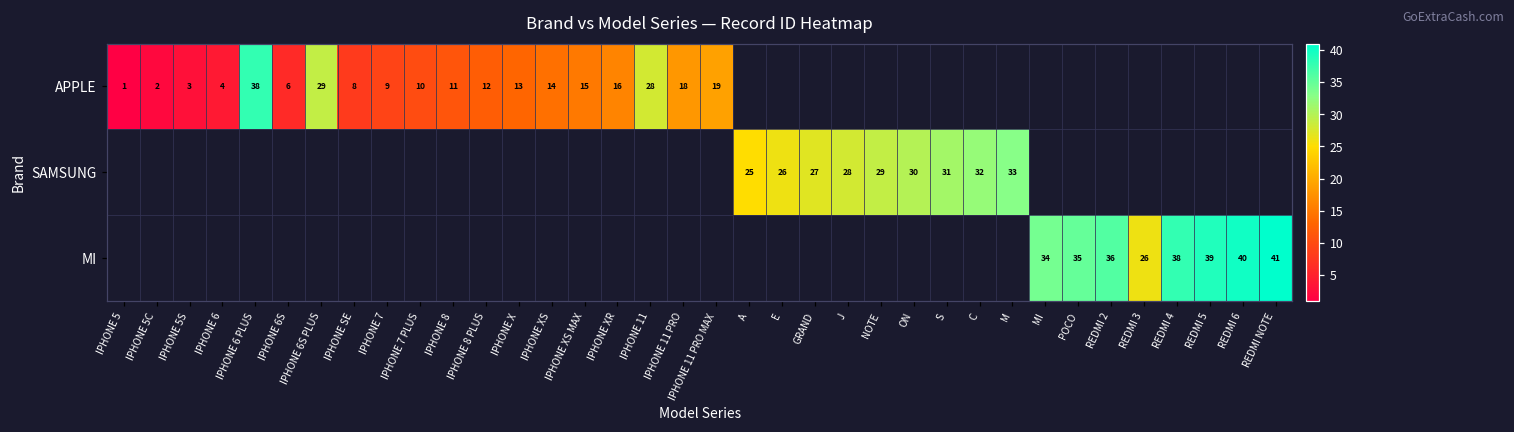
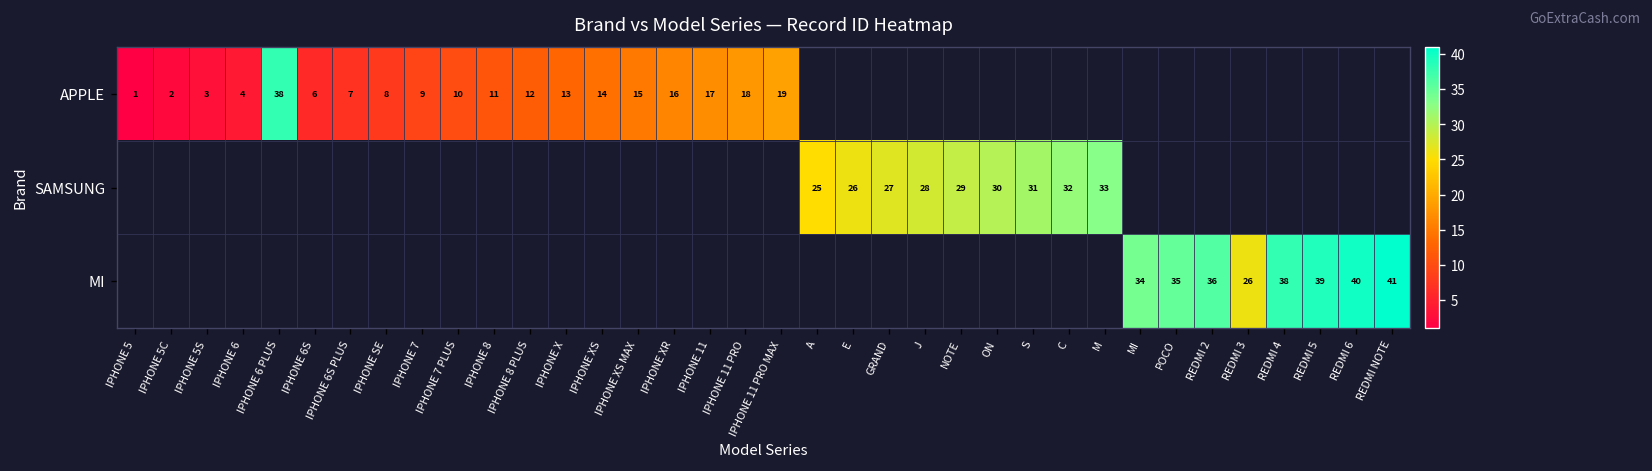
  {
    "APPLE": {
      "IPHONE 5": 1,
      "IPHONE 5C": 2,
      "IPHONE 5S": 3,
      "IPHONE 6": 4,
      "IPHONE 6 PLUS": 38,
      "IPHONE 6S": 6,
-     "IPHONE 6S PLUS": 29,
+     "IPHONE 6S PLUS": 7,
      "IPHONE SE": 8,
      "IPHONE 7": 9,
      "IPHONE 7 PLUS": 10,
      "IPHONE 8": 11,
      "IPHONE 8 PLUS": 12,
      "IPHONE X": 13,
      "IPHONE XS": 14,
      "IPHONE XS MAX": 15,
      "IPHONE XR": 16,
-     "IPHONE 11": 28,
+     "IPHONE 11": 17,
      "IPHONE 11 PRO": 18,
      "IPHONE 11 PRO MAX": 19
    },
    "SAMSUNG": {
      "A": 25,
      "E": 26,
      "GRAND": 27,
      "J": 28,
      "NOTE": 29,
      "ON": 30,
      "S": 31,
      "C": 32,
      "M": 33
    },
    "MI": {
      "MI": 34,
      "POCO": 35,
      "REDMI 2": 36,
      "REDMI 3": 26,
      "REDMI 4": 38,
      "REDMI 5": 39,
      "REDMI 6": 40,
      "REDMI NOTE": 41
    }
  }
